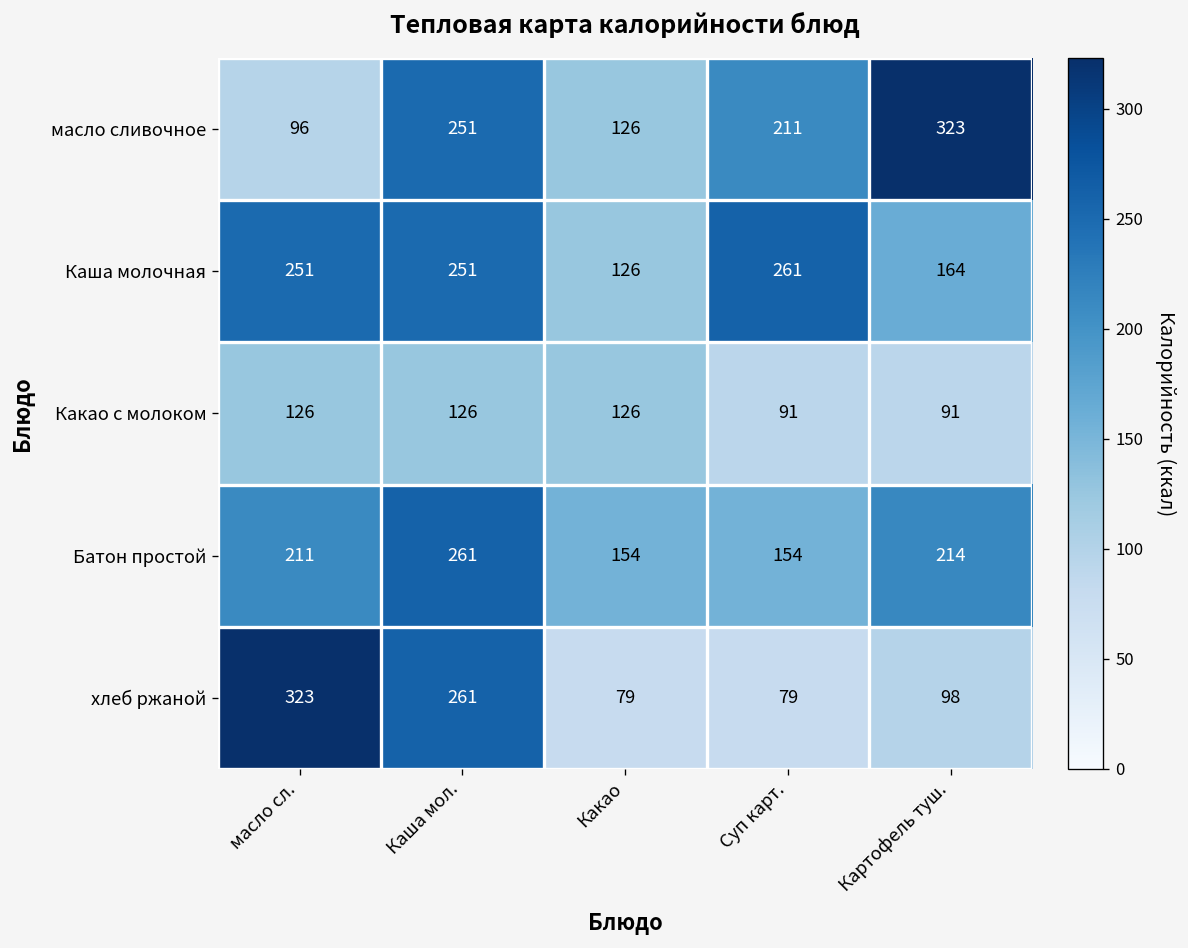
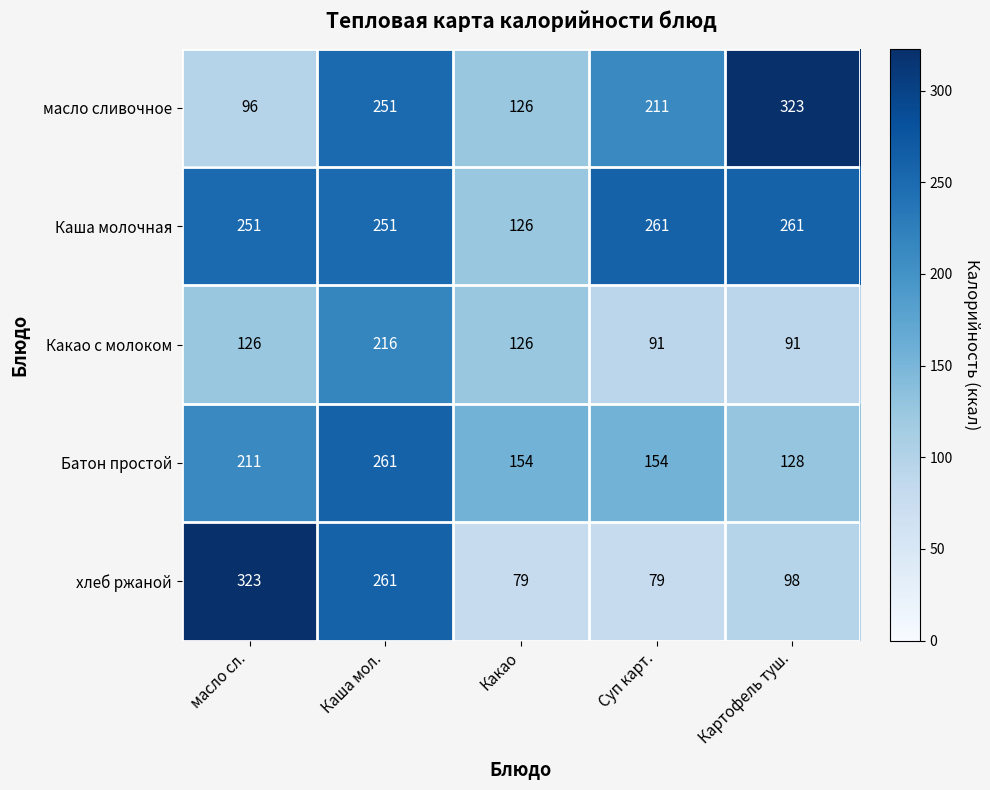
  {
    "масло сливочное": {
      "масло сл.": 96,
      "Каша мол.": 251,
      "Какао": 126,
      "Суп карт.": 211,
      "Картофель туш.": 323
    },
    "Каша молочная": {
      "масло сл.": 251,
      "Каша мол.": 251,
      "Какао": 126,
      "Суп карт.": 261,
-     "Картофель туш.": 164
+     "Картофель туш.": 261
    },
    "Какао с молоком": {
      "масло сл.": 126,
-     "Каша мол.": 126,
+     "Каша мол.": 216,
      "Какао": 126,
      "Суп карт.": 91,
      "Картофель туш.": 91
    },
    "Батон простой": {
      "масло сл.": 211,
      "Каша мол.": 261,
      "Какао": 154,
      "Суп карт.": 154,
-     "Картофель туш.": 214
+     "Картофель туш.": 128
    },
    "хлеб ржаной": {
      "масло сл.": 323,
      "Каша мол.": 261,
      "Какао": 79,
      "Суп карт.": 79,
      "Картофель туш.": 98
    }
  }
